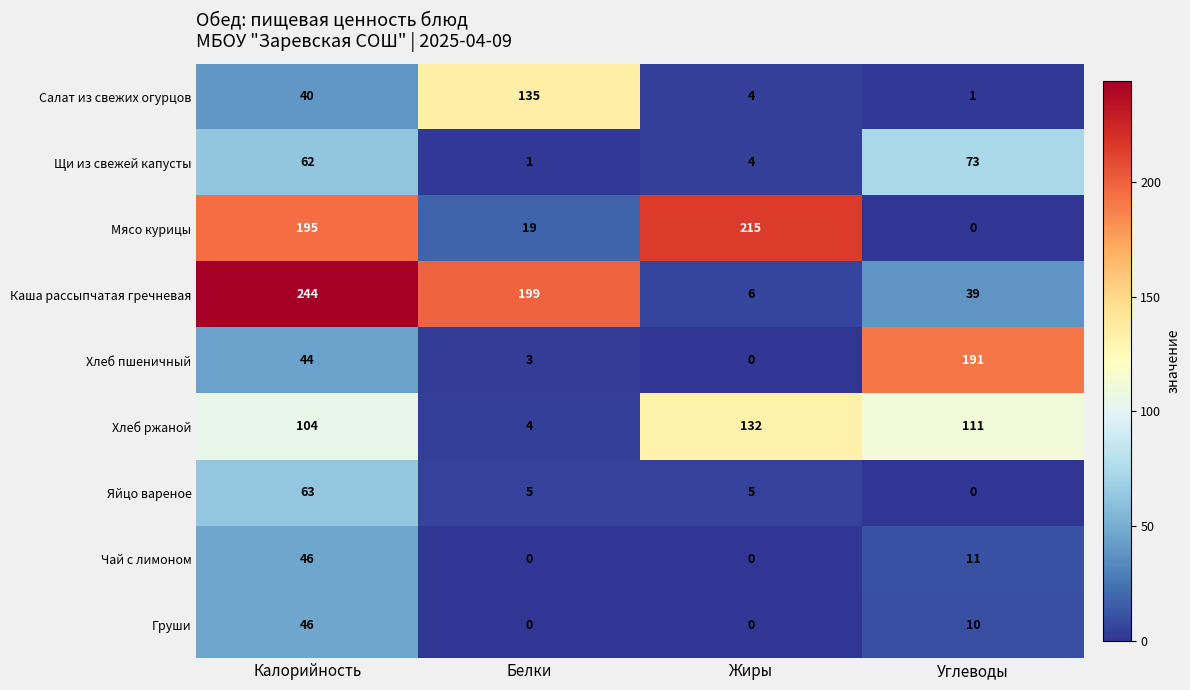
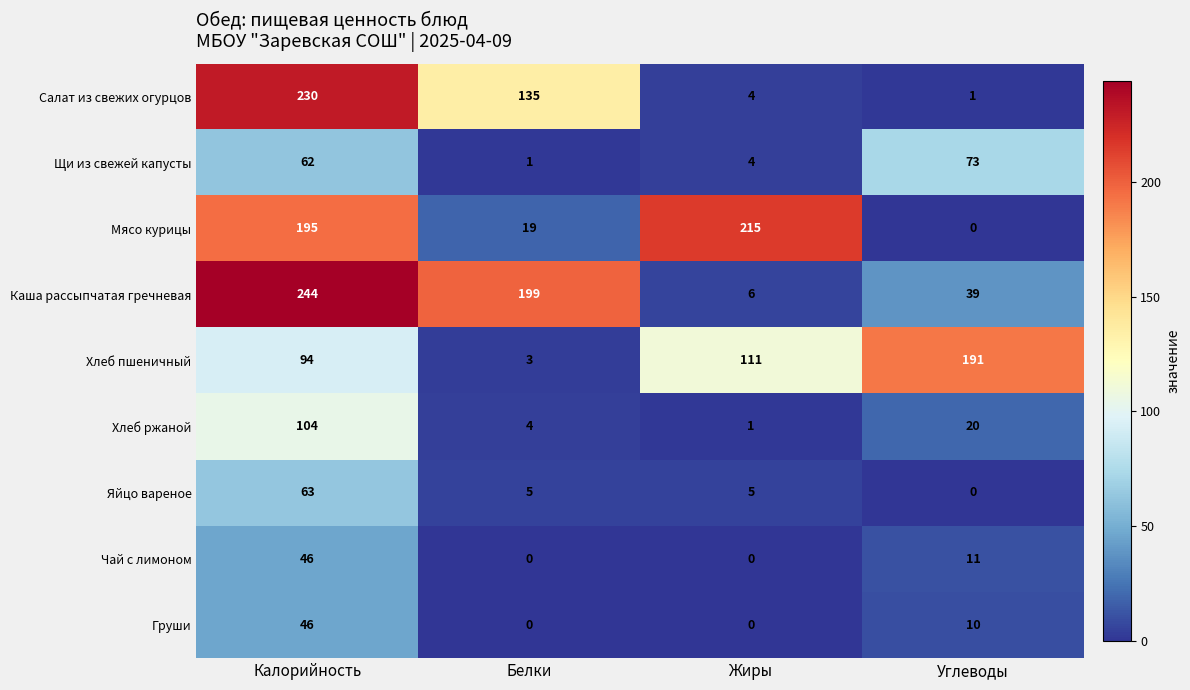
  {
    "Салат из свежих огурцов": {
-     "Калорийность": 40,
+     "Калорийность": 230,
      "Белки": 135,
      "Жиры": 4,
      "Углеводы": 1
    },
    "Щи из свежей капусты": {
      "Калорийность": 62,
      "Белки": 1,
      "Жиры": 4,
      "Углеводы": 73
    },
    "Мясо курицы": {
      "Калорийность": 195,
      "Белки": 19,
      "Жиры": 215,
      "Углеводы": 0
    },
    "Каша рассыпчатая гречневая": {
      "Калорийность": 244,
      "Белки": 199,
      "Жиры": 6,
      "Углеводы": 39
    },
    "Хлеб пшеничный": {
-     "Калорийность": 44,
+     "Калорийность": 94,
      "Белки": 3,
-     "Жиры": 0,
+     "Жиры": 111,
      "Углеводы": 191
    },
    "Хлеб ржаной": {
      "Калорийность": 104,
      "Белки": 4,
-     "Жиры": 132,
-     "Углеводы": 111
+     "Жиры": 1,
+     "Углеводы": 20
    },
    "Яйцо вареное": {
      "Калорийность": 63,
      "Белки": 5,
      "Жиры": 5,
      "Углеводы": 0
    },
    "Чай с лимоном": {
      "Калорийность": 46,
      "Белки": 0,
      "Жиры": 0,
      "Углеводы": 11
    },
    "Груши": {
      "Калорийность": 46,
      "Белки": 0,
      "Жиры": 0,
      "Углеводы": 10
    }
  }
